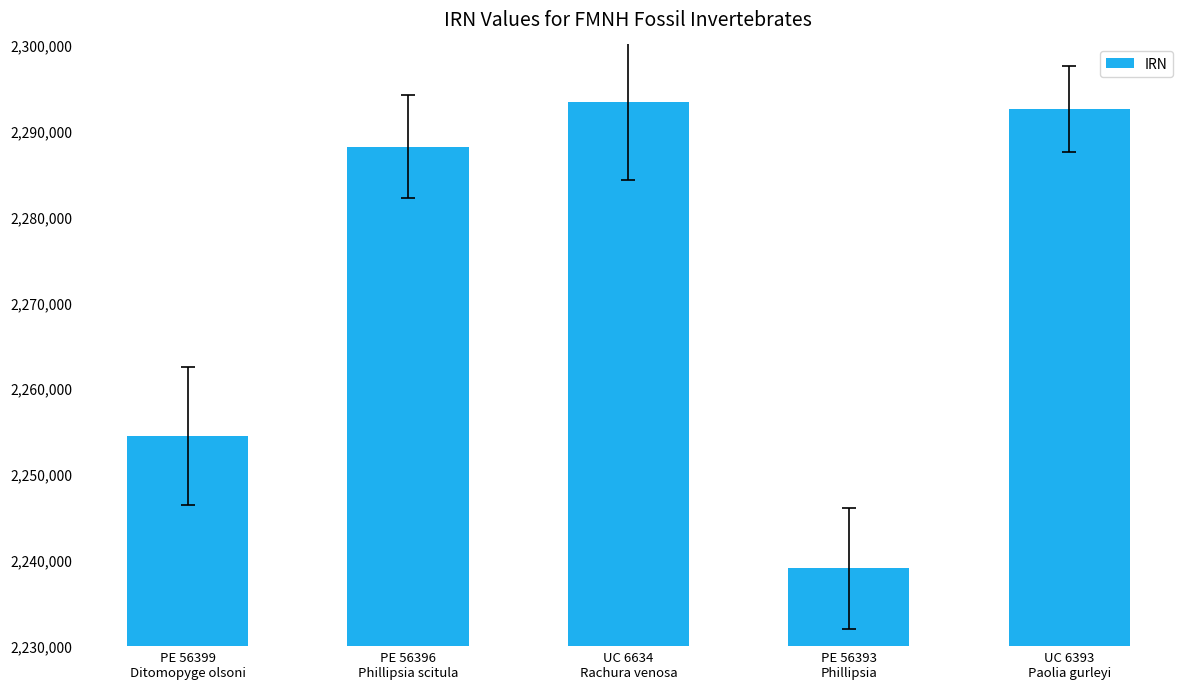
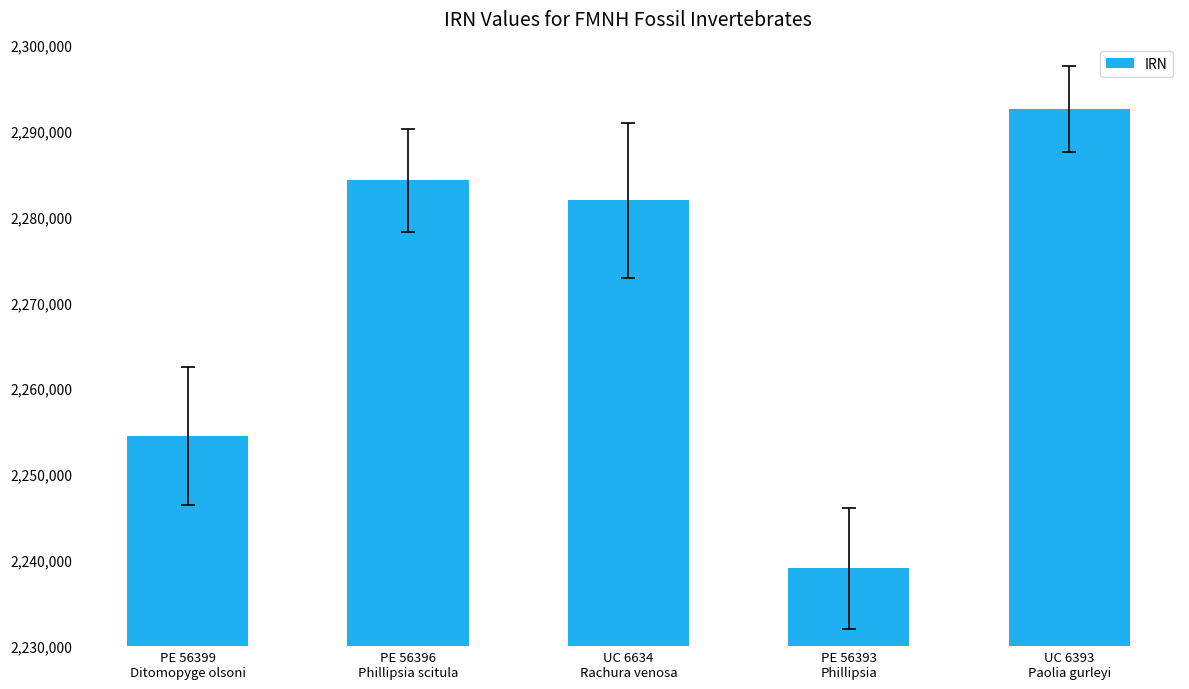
  {
    "IRN": {
      "PE 56399 Ditomopyge olsoni": "2,254,000",
-     "PE 56396 Phillipsia scitula": "2,288,000",
-     "UC 6634 Rachura venosa": "2,293,000",
+     "PE 56396 Phillipsia scitula": "2,284,000",
+     "UC 6634 Rachura venosa": "2,282,000",
      "PE 56393 Phillipsia": "2,239,000",
      "UC 6393 Paolia gurleyi": "2,292,000"
    }
  }
